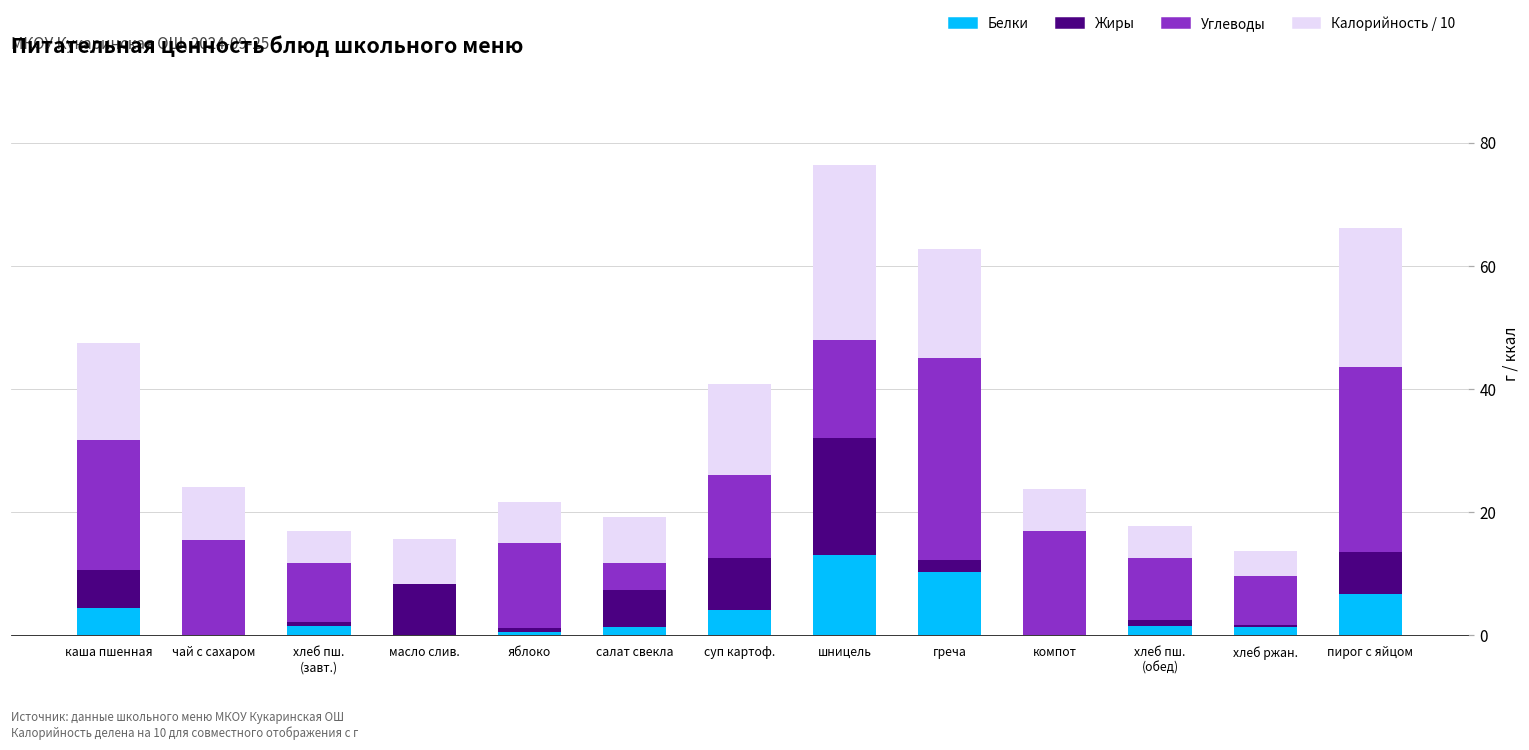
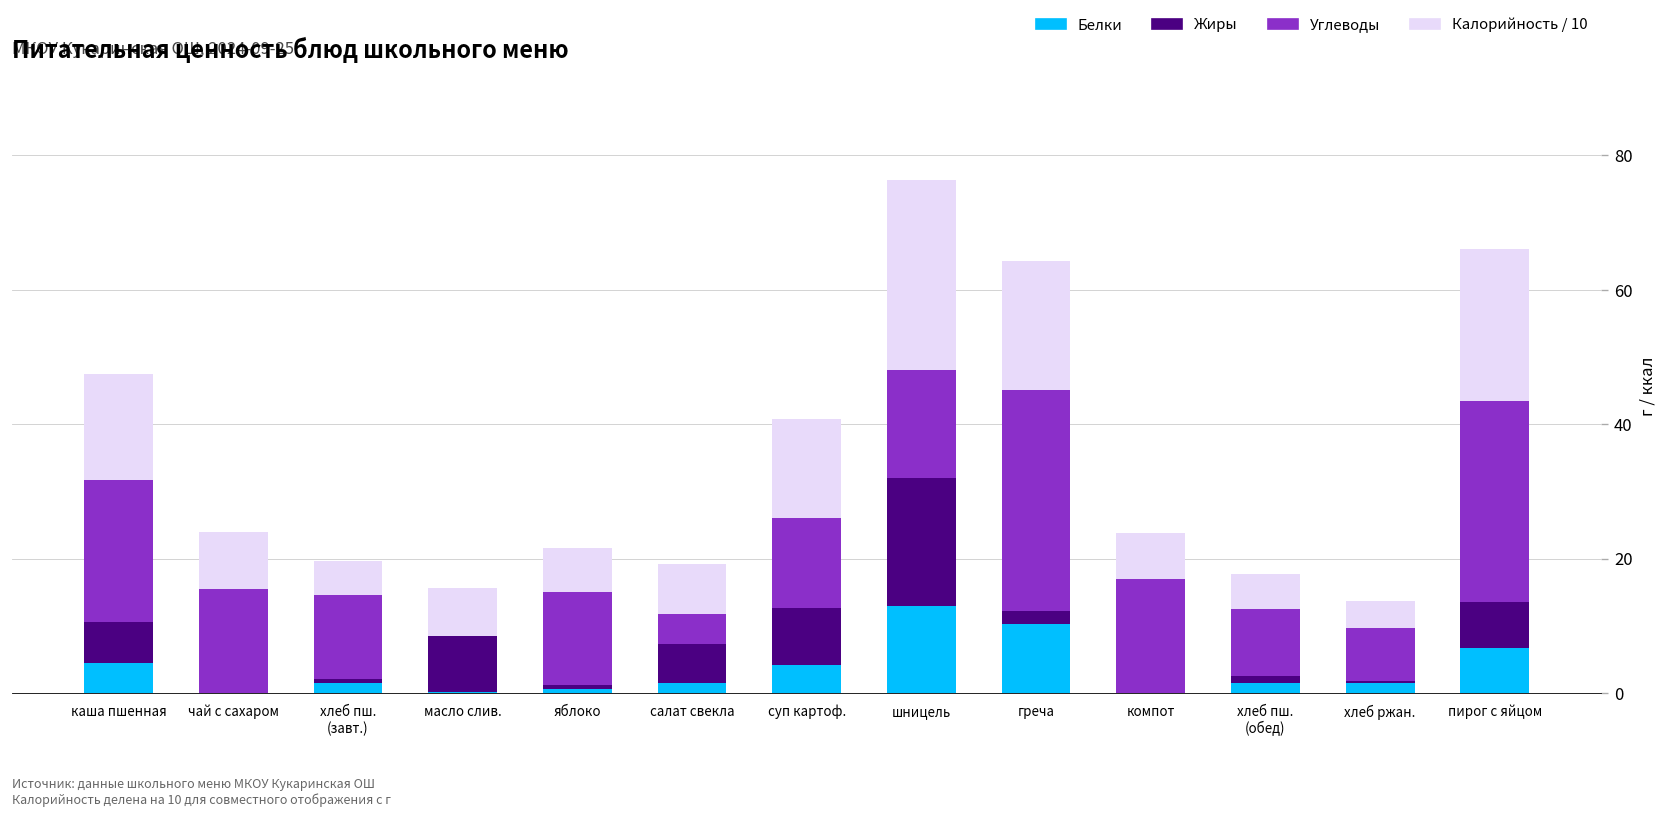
  {
    "Белки": {
      "каша пшенная": 5,
      "чай с сахаром": 0,
      "хлеб пш. (завт.)": 2,
      "яблоко": 1,
      "салат свекла": 1,
      "суп картоф.": 4,
      "шницель": 13,
      "греча": 10,
      "компот": 0,
      "хлеб пш. (обед)": 2,
      "хлеб ржан.": 1,
      "пирог с яйцом": 7
    },
    "Жиры": {
      "каша пшенная": 6,
      "чай с сахаром": 0,
      "хлеб пш. (завт.)": 1,
      "масло слив.": 8,
      "яблоко": 1,
      "салат свекла": 6,
      "суп картоф.": 9,
      "шницель": 19,
      "греча": 2,
      "компот": 0,
      "хлеб пш. (обед)": 1,
      "пирог с яйцом": 7
    },
    "Углеводы": {
      "каша пшенная": 21,
      "чай с сахаром": 16,
-     "хлеб пш. (завт.)": 10,
+     "хлеб пш. (завт.)": 12,
      "масло слив.": 0,
      "яблоко": 14,
      "салат свекла": 5,
      "суп картоф.": 14,
      "шницель": 16,
      "греча": 33,
      "компот": 17,
      "хлеб пш. (обед)": 10,
      "хлеб ржан.": 8,
      "пирог с яйцом": 30
    },
    "Калорийность / 10": {
      "каша пшенная": 16,
      "чай с сахаром": 9,
      "хлеб пш. (завт.)": 5,
      "масло слив.": 7,
      "яблоко": 7,
      "салат свекла": 7,
      "суп картоф.": 15,
      "шницель": 28,
-     "греча": 18,
+     "греча": 19,
      "компот": 7,
      "хлеб пш. (обед)": 5,
      "хлеб ржан.": 4,
      "пирог с яйцом": 23
    }
  }
